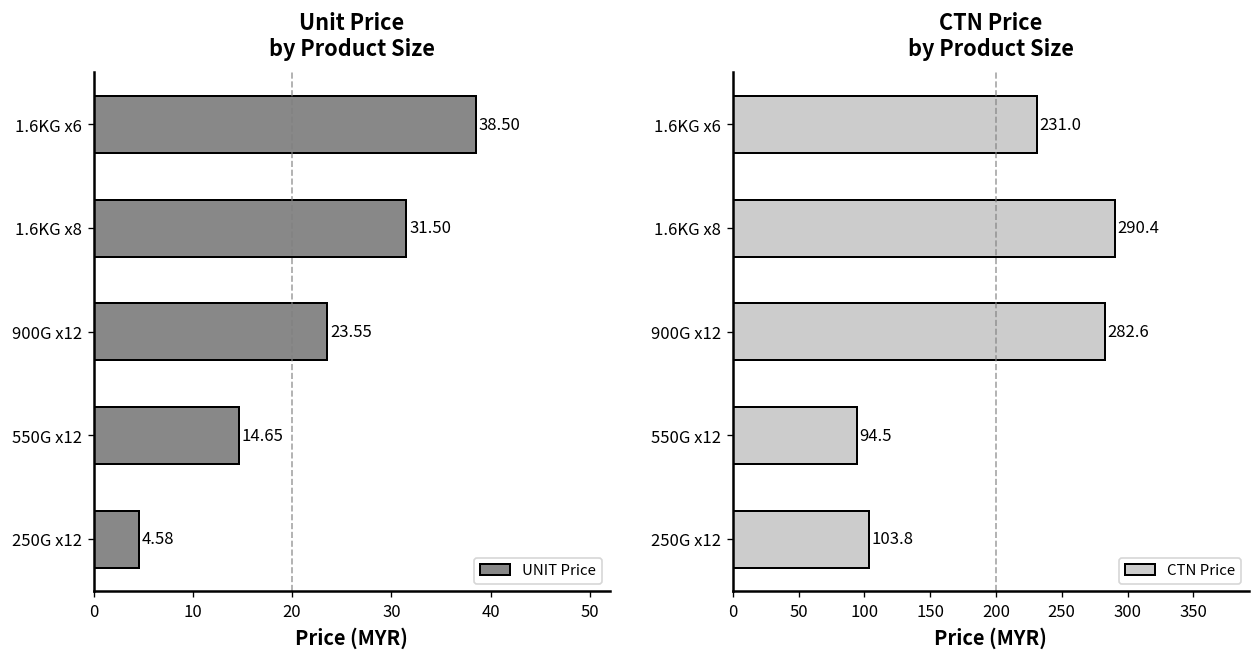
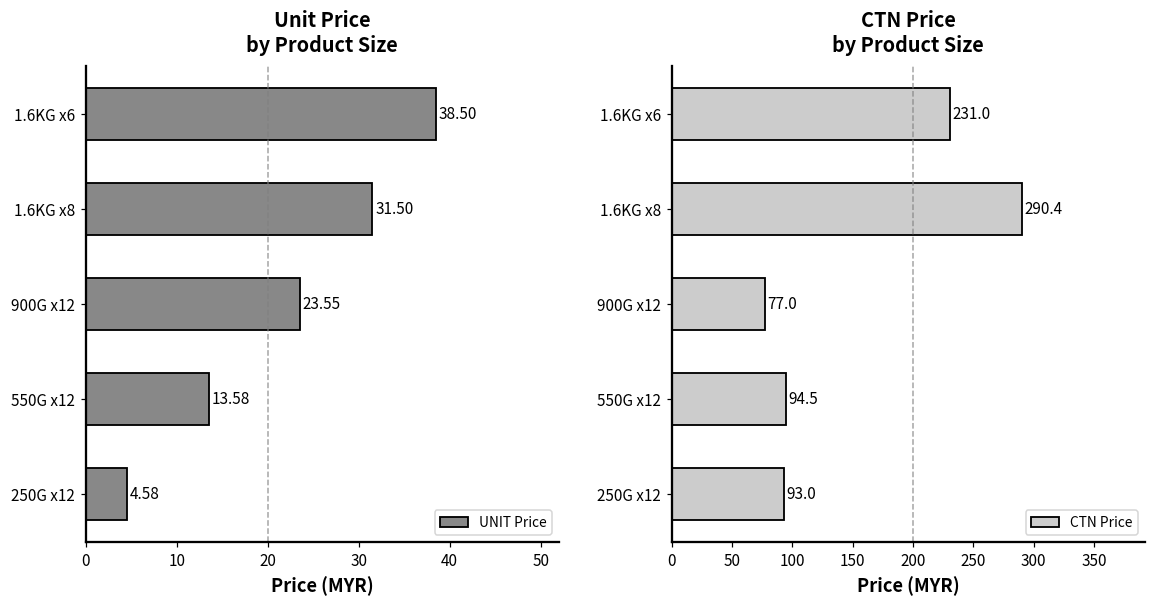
  {
    "Unit Price by Product Size": {
      "1.6KG x6": 38.50,
      "1.6KG x8": 31.50,
      "900G x12": 23.55,
-     "550G x12": 14.65,
+     "550G x12": 13.58,
      "250G x12": 4.58
    },
    "CTN Price by Product Size": {
      "1.6KG x6": 231.0,
      "1.6KG x8": 290.4,
-     "900G x12": 282.6,
+     "900G x12": 77.0,
      "550G x12": 94.5,
-     "250G x12": 103.8
+     "250G x12": 93.0
    }
  }
